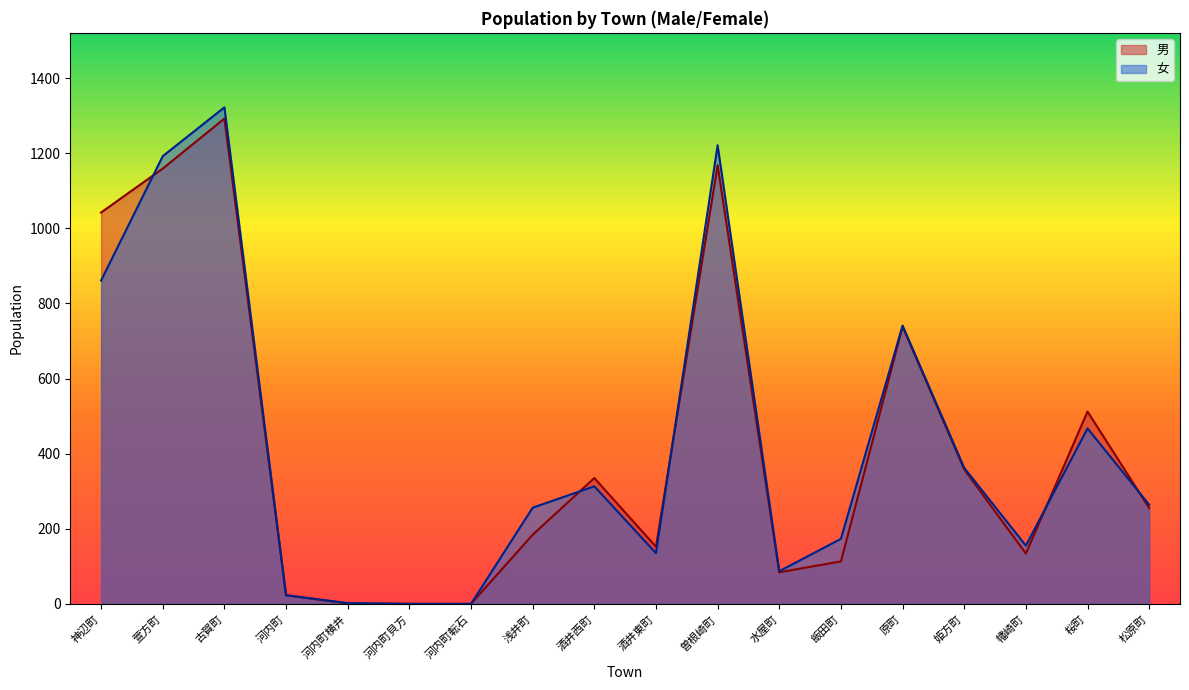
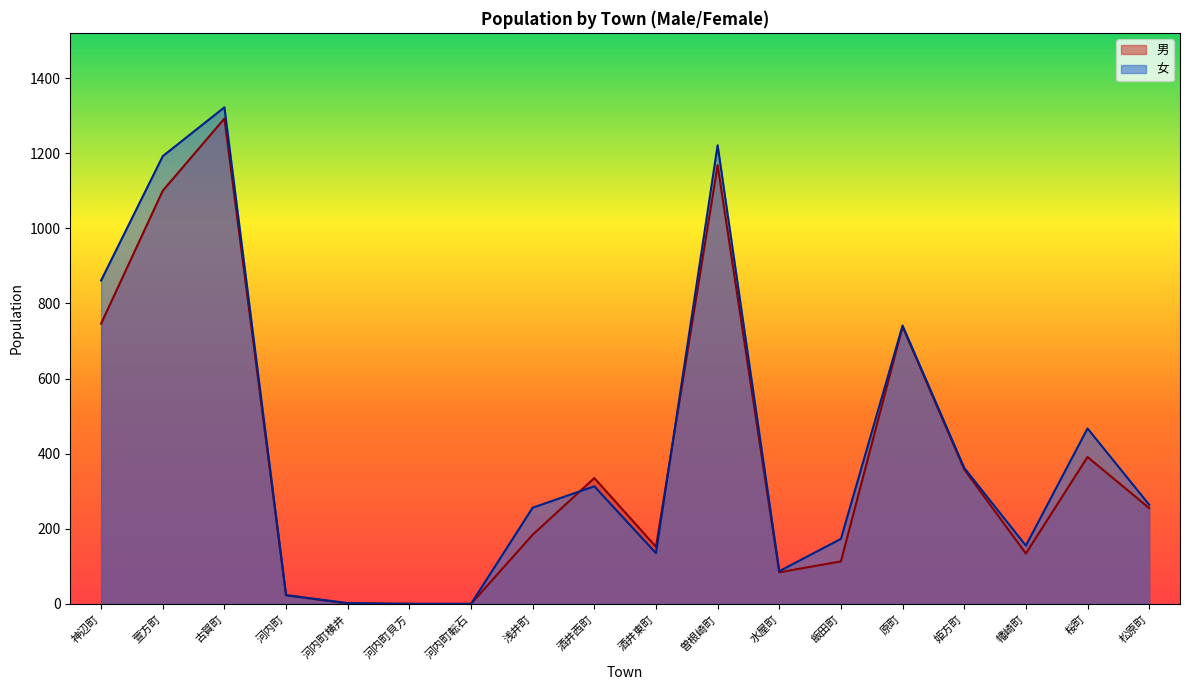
  {
    "男": {
-     "神辺町": 1040,
-     "萱方町": 1160,
+     "神辺町": 750,
+     "萱方町": 1100,
      "古賀町": 1290,
      "浅井町": 180,
      "酒井西町": 340,
      "酒井東町": 150,
      "曽根崎町": 1170,
      "飯田町": 110,
      "幡崎町": 130,
-     "桜町": 510,
+     "桜町": 390,
      "松原町": 260
    },
    "女": {
      "神辺町": 860,
      "萱方町": 1190,
      "古賀町": 1320,
      "浅井町": 260,
      "酒井西町": 310,
      "酒井東町": 140,
      "曽根崎町": 1220,
      "飯田町": 170,
      "幡崎町": 160,
      "桜町": 470,
      "松原町": 260
    }
  }
